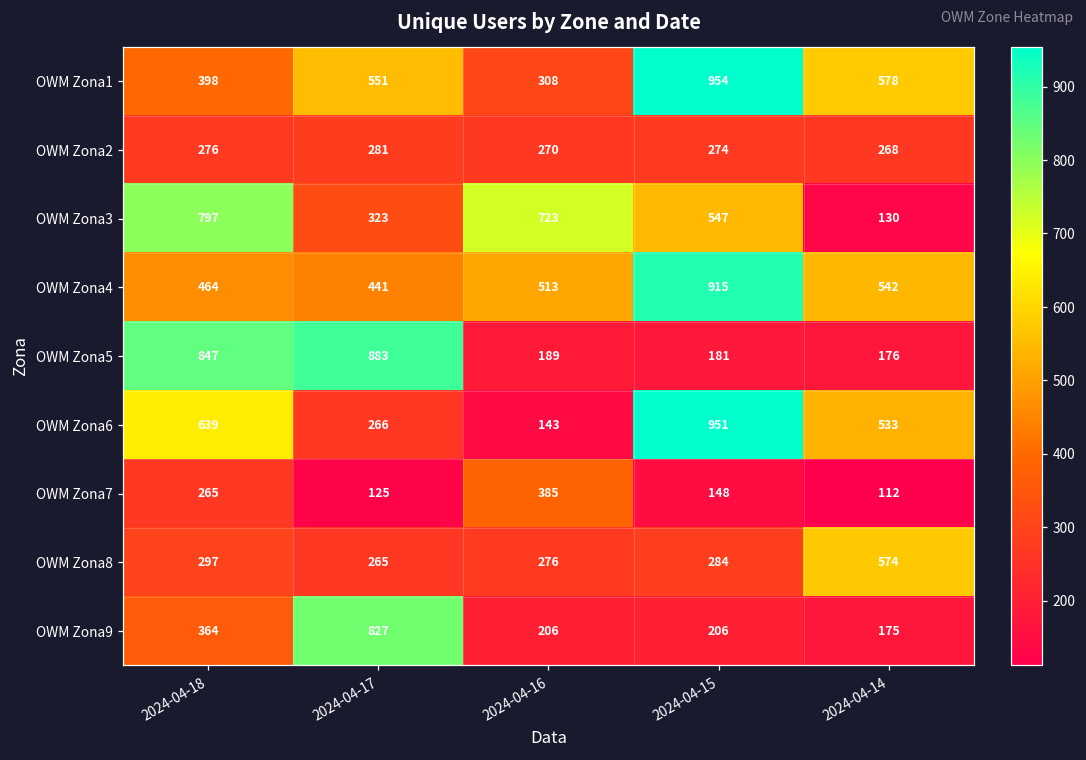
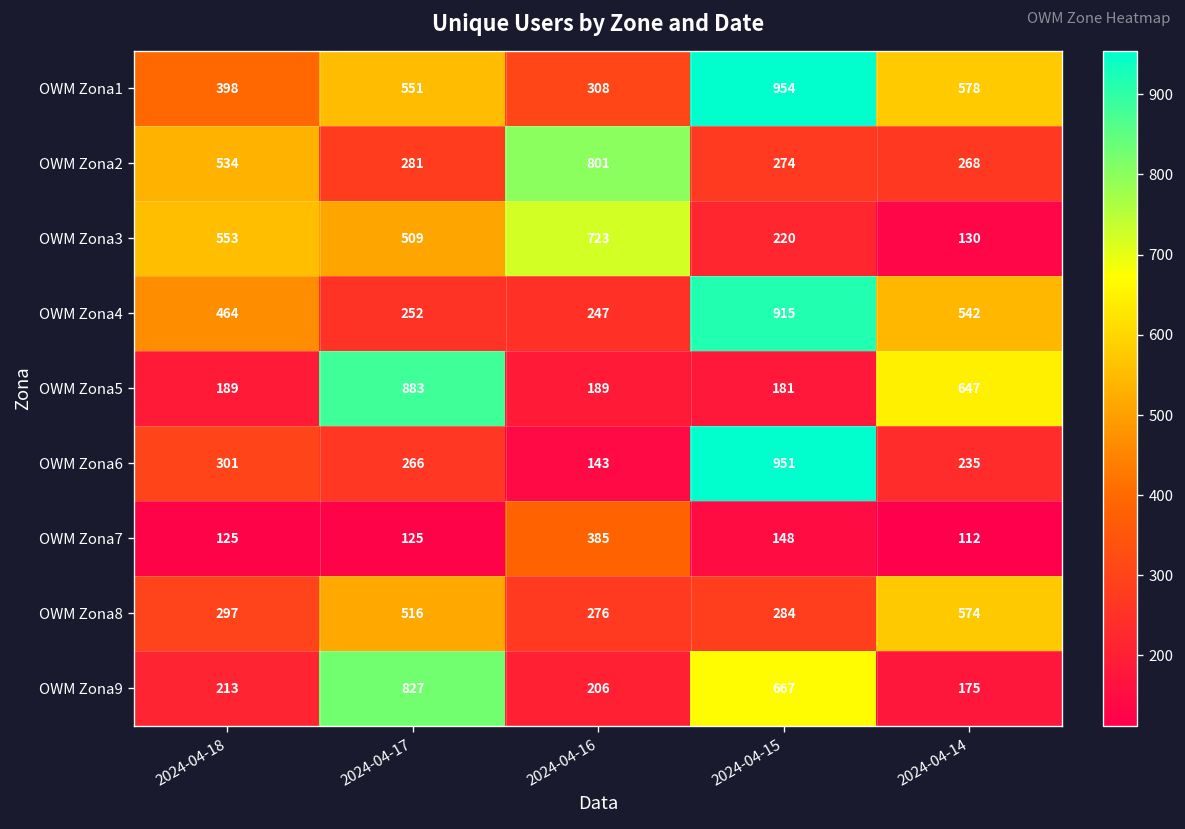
  {
    "OWM Zona1": {
      "2024-04-18": 398,
      "2024-04-17": 551,
      "2024-04-16": 308,
      "2024-04-15": 954,
      "2024-04-14": 578
    },
    "OWM Zona2": {
-     "2024-04-18": 276,
+     "2024-04-18": 534,
      "2024-04-17": 281,
-     "2024-04-16": 270,
+     "2024-04-16": 801,
      "2024-04-15": 274,
      "2024-04-14": 268
    },
    "OWM Zona3": {
-     "2024-04-18": 797,
-     "2024-04-17": 323,
+     "2024-04-18": 553,
+     "2024-04-17": 509,
      "2024-04-16": 723,
-     "2024-04-15": 547,
+     "2024-04-15": 220,
      "2024-04-14": 130
    },
    "OWM Zona4": {
      "2024-04-18": 464,
-     "2024-04-17": 441,
-     "2024-04-16": 513,
+     "2024-04-17": 252,
+     "2024-04-16": 247,
      "2024-04-15": 915,
      "2024-04-14": 542
    },
    "OWM Zona5": {
-     "2024-04-18": 847,
+     "2024-04-18": 189,
      "2024-04-17": 883,
      "2024-04-16": 189,
      "2024-04-15": 181,
-     "2024-04-14": 176
+     "2024-04-14": 647
    },
    "OWM Zona6": {
-     "2024-04-18": 639,
+     "2024-04-18": 301,
      "2024-04-17": 266,
      "2024-04-16": 143,
      "2024-04-15": 951,
-     "2024-04-14": 533
+     "2024-04-14": 235
    },
    "OWM Zona7": {
-     "2024-04-18": 265,
+     "2024-04-18": 125,
      "2024-04-17": 125,
      "2024-04-16": 385,
      "2024-04-15": 148,
      "2024-04-14": 112
    },
    "OWM Zona8": {
      "2024-04-18": 297,
-     "2024-04-17": 265,
+     "2024-04-17": 516,
      "2024-04-16": 276,
      "2024-04-15": 284,
      "2024-04-14": 574
    },
    "OWM Zona9": {
-     "2024-04-18": 364,
+     "2024-04-18": 213,
      "2024-04-17": 827,
      "2024-04-16": 206,
-     "2024-04-15": 206,
+     "2024-04-15": 667,
      "2024-04-14": 175
    }
  }
